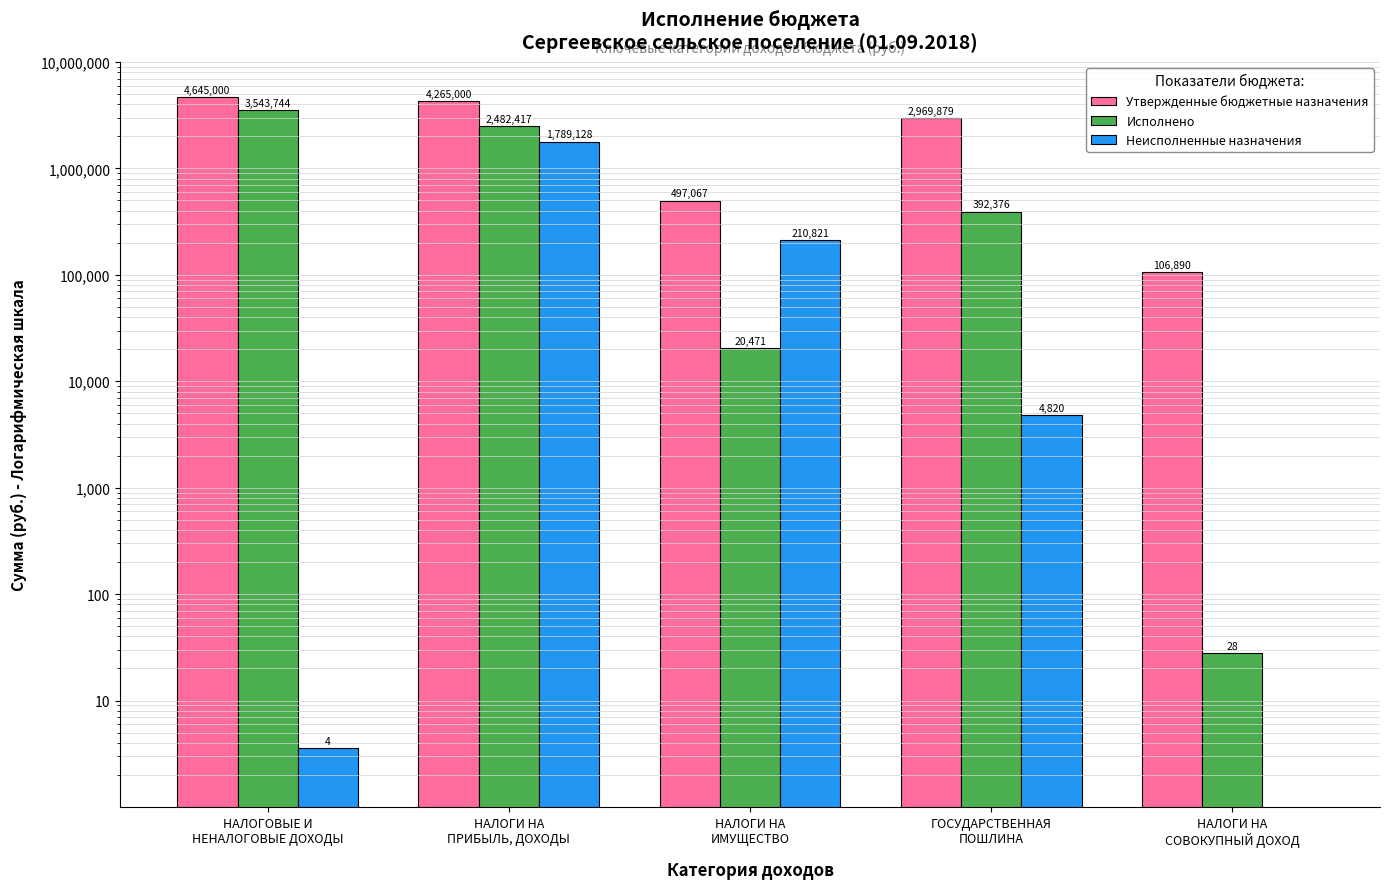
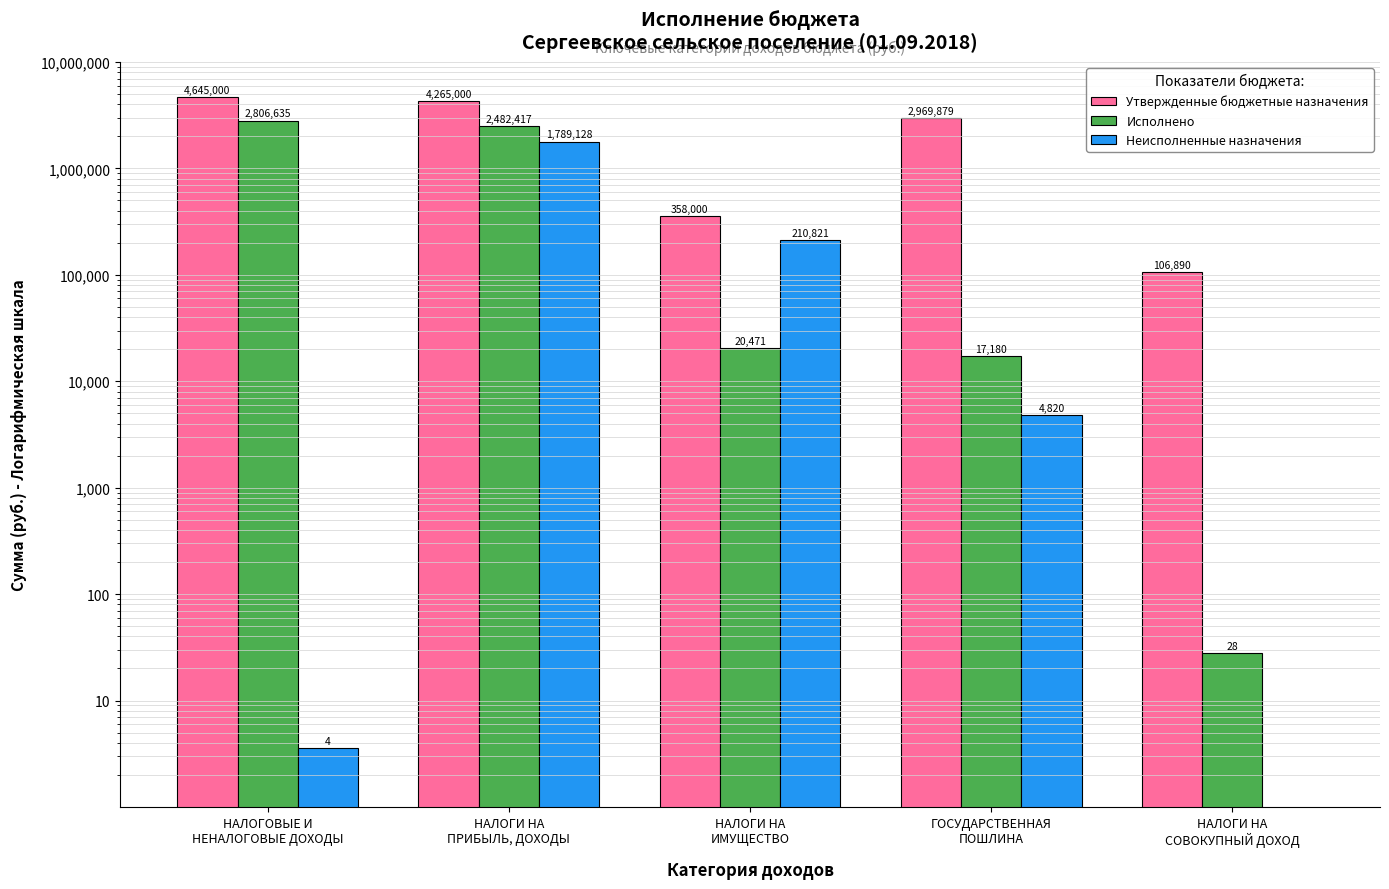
  {
    "Утвержденные бюджетные назначения": {
      "НАЛОГОВЫЕ И НЕНАЛОГОВЫЕ ДОХОДЫ": "4,645,000",
      "НАЛОГИ НА ПРИБЫЛЬ, ДОХОДЫ": "4,265,000",
-     "НАЛОГИ НА ИМУЩЕСТВО": "497,067",
+     "НАЛОГИ НА ИМУЩЕСТВО": "358,000",
      "ГОСУДАРСТВЕННАЯ ПОШЛИНА": "2,969,879",
      "НАЛОГИ НА СОВОКУПНЫЙ ДОХОД": "106,890"
    },
    "Исполнено": {
-     "НАЛОГОВЫЕ И НЕНАЛОГОВЫЕ ДОХОДЫ": "3,543,744",
+     "НАЛОГОВЫЕ И НЕНАЛОГОВЫЕ ДОХОДЫ": "2,806,635",
      "НАЛОГИ НА ПРИБЫЛЬ, ДОХОДЫ": "2,482,417",
      "НАЛОГИ НА ИМУЩЕСТВО": "20,471",
-     "ГОСУДАРСТВЕННАЯ ПОШЛИНА": "392,376",
+     "ГОСУДАРСТВЕННАЯ ПОШЛИНА": "17,180",
      "НАЛОГИ НА СОВОКУПНЫЙ ДОХОД": "28"
    },
    "Неисполненные назначения": {
      "НАЛОГОВЫЕ И НЕНАЛОГОВЫЕ ДОХОДЫ": "4",
      "НАЛОГИ НА ПРИБЫЛЬ, ДОХОДЫ": "1,789,128",
      "НАЛОГИ НА ИМУЩЕСТВО": "210,821",
      "ГОСУДАРСТВЕННАЯ ПОШЛИНА": "4,820"
    }
  }
